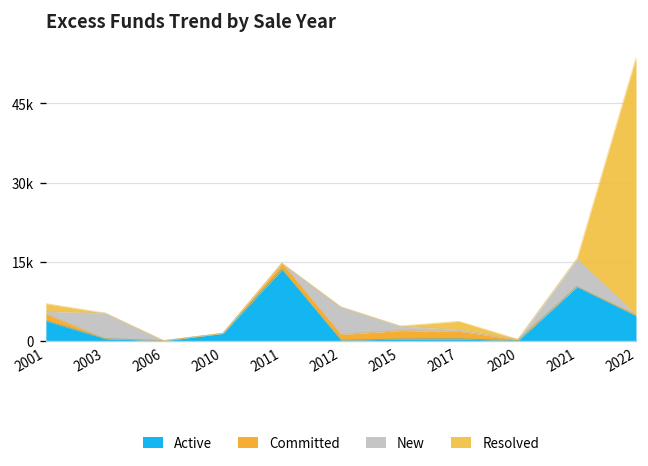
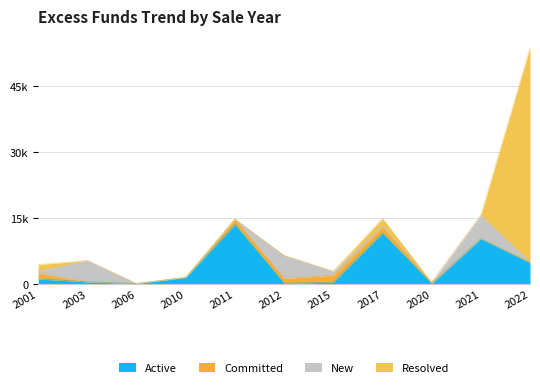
  {
    "Active": {
-     "2001": 4000,
+     "2001": 1000,
      "2011": 14000,
      "2012": 0,
      "2015": 0,
-     "2017": 0
+     "2017": 12000
    }
  }
